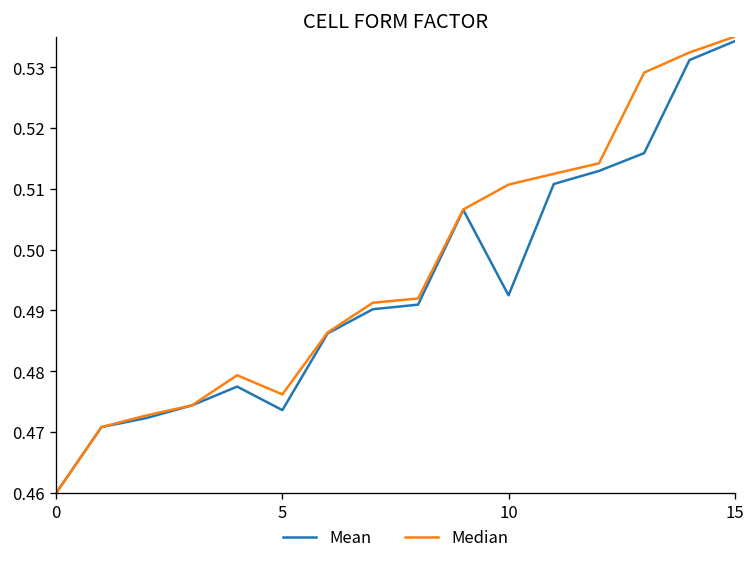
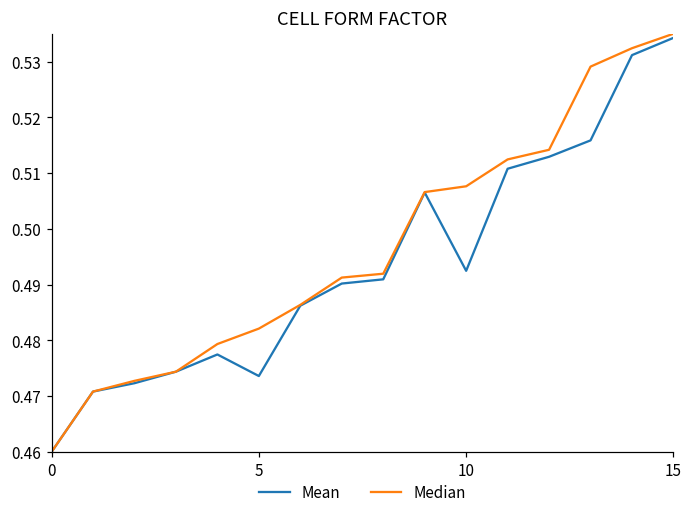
  {
    "Mean": {
      "5": 0.474,
      "10": 0.492,
      "15": 0.534
    },
    "Median": {
-     "5": 0.476,
-     "10": 0.511,
+     "5": 0.482,
+     "10": 0.508,
      "15": 0.535
    }
  }
